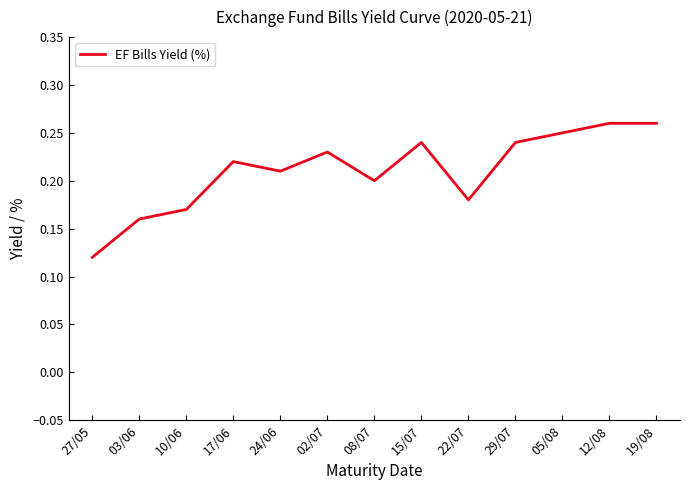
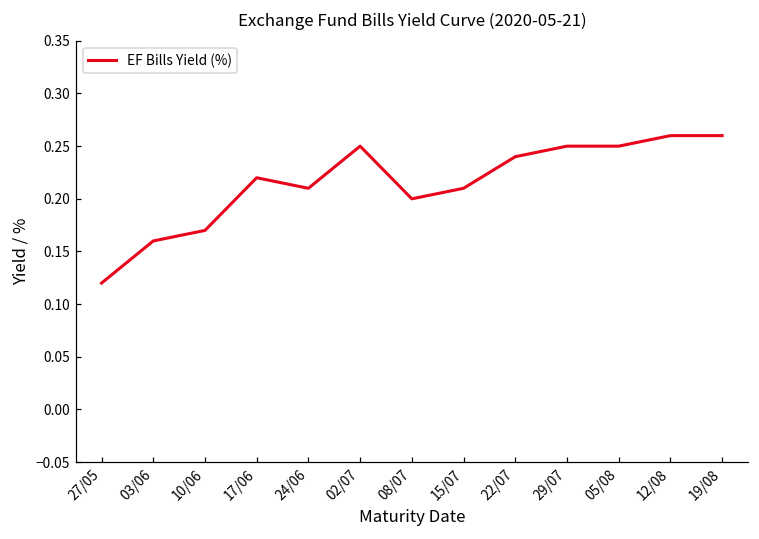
  {
    "27/05": 0.12,
    "03/06": 0.16,
    "10/06": 0.17,
    "17/06": 0.22,
    "24/06": 0.21,
-   "02/07": 0.23,
+   "02/07": 0.25,
    "08/07": 0.20,
-   "15/07": 0.24,
-   "22/07": 0.18,
-   "29/07": 0.24,
+   "15/07": 0.21,
+   "22/07": 0.24,
+   "29/07": 0.25,
    "05/08": 0.25,
    "12/08": 0.26,
    "19/08": 0.26
  }
